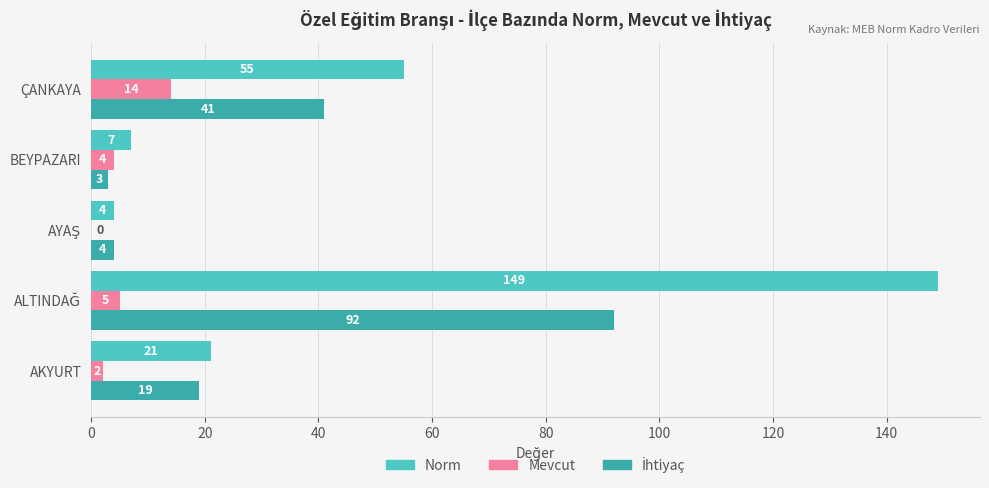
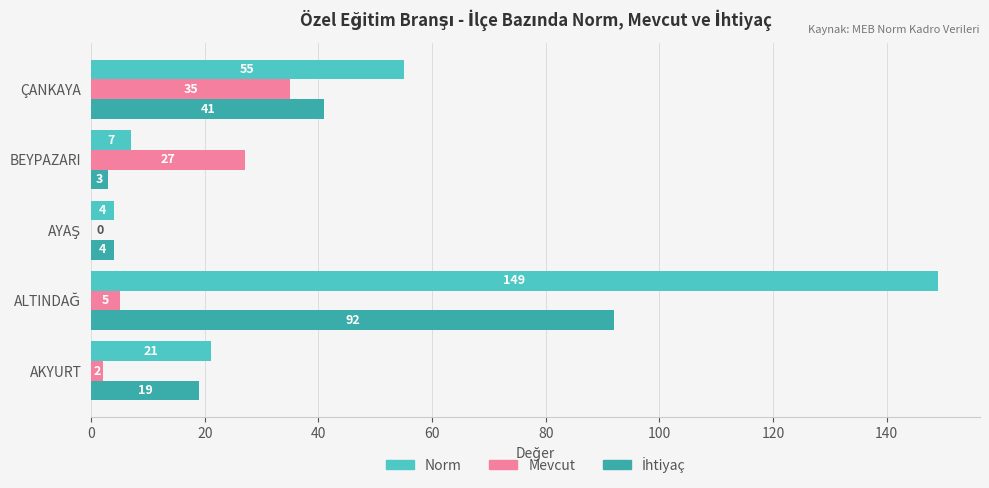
  {
    "Mevcut": {
-     "ÇANKAYA": 14,
-     "BEYPAZARI": 4,
+     "ÇANKAYA": 35,
+     "BEYPAZARI": 27,
      "AYAŞ": 0,
      "ALTINDAĞ": 5,
      "AKYURT": 2
    }
  }
